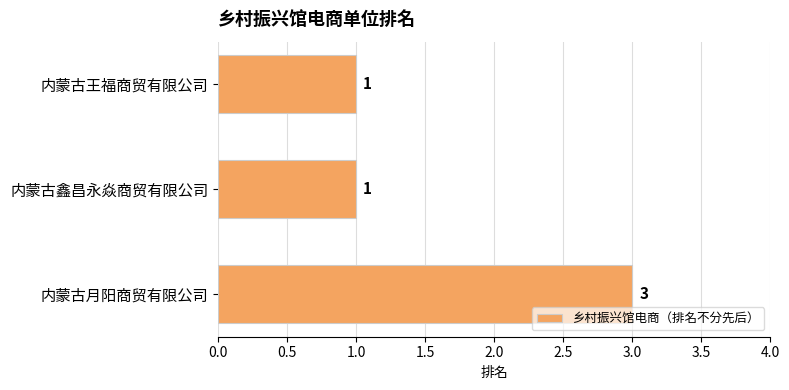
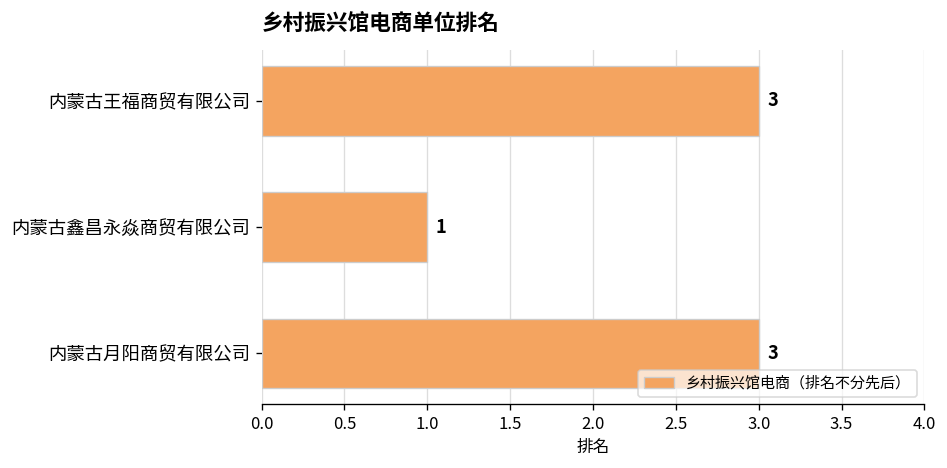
  {
-   "内蒙古王福商贸有限公司": 1,
+   "内蒙古王福商贸有限公司": 3,
    "内蒙古鑫昌永焱商贸有限公司": 1,
    "内蒙古月阳商贸有限公司": 3
  }
